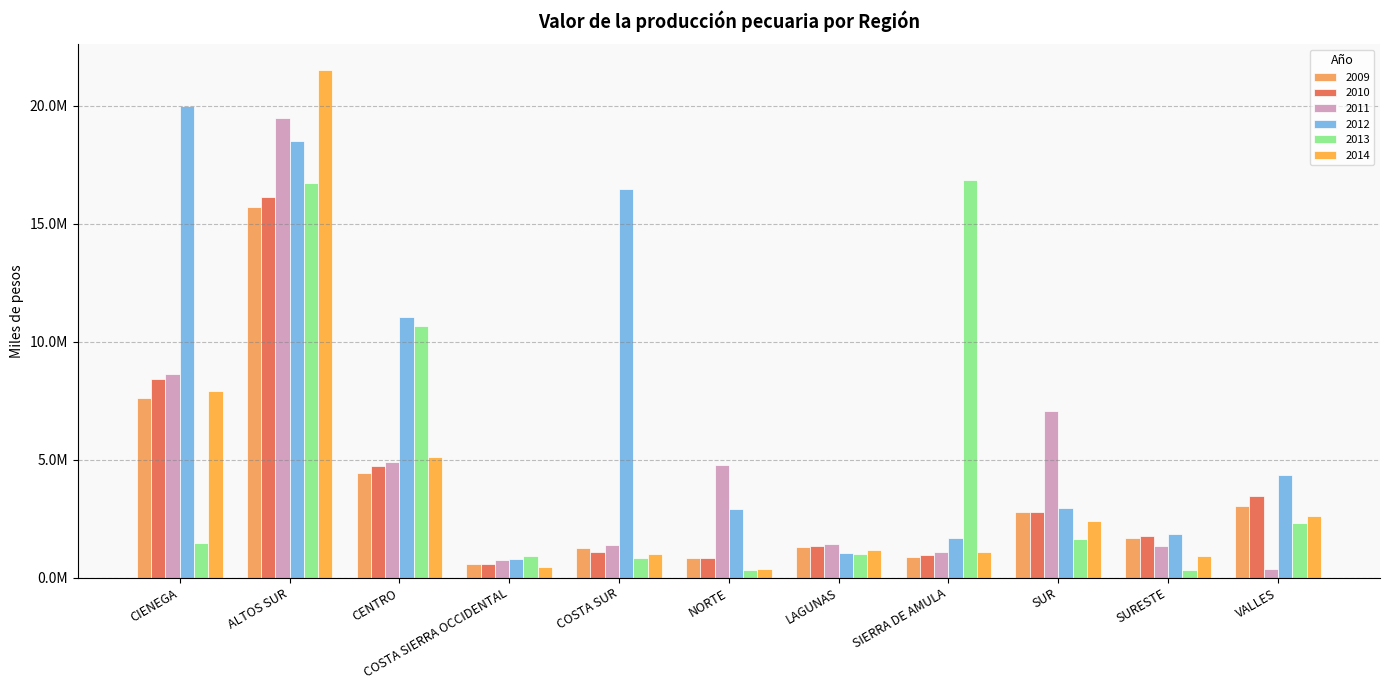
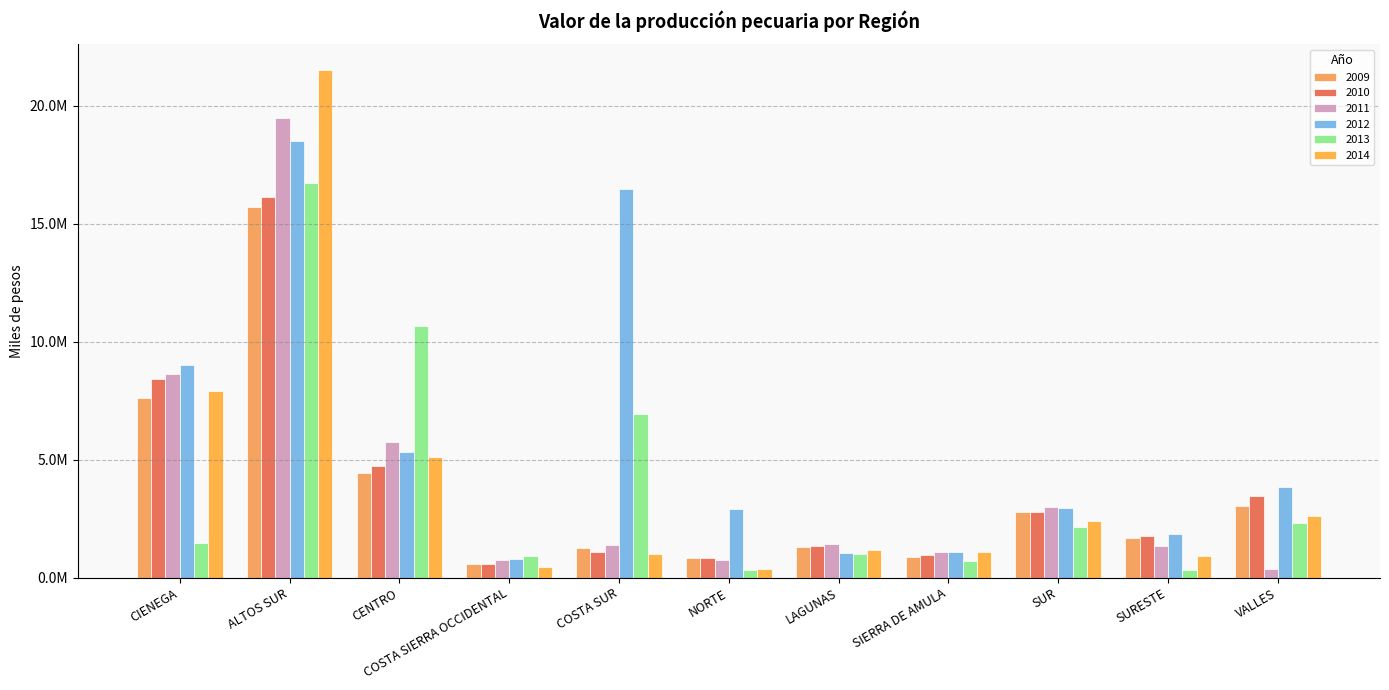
  {
    "2011": {
      "CIENEGA": 8600000,
      "ALTOS SUR": 19500000,
-     "CENTRO": 4900000,
+     "CENTRO": 5800000,
      "COSTA SIERRA OCCIDENTAL": 800000,
      "COSTA SUR": 1400000,
-     "NORTE": 4800000,
+     "NORTE": 700000,
      "LAGUNAS": 1400000,
      "SIERRA DE AMULA": 1100000,
-     "SUR": 7100000,
+     "SUR": 3000000,
      "SURESTE": 1300000,
      "VALLES": 400000
    },
    "2012": {
-     "CIENEGA": 20000000,
+     "CIENEGA": 9000000,
      "ALTOS SUR": 18500000,
-     "CENTRO": 11100000,
+     "CENTRO": 5300000,
      "COSTA SIERRA OCCIDENTAL": 800000,
      "COSTA SUR": 16500000,
      "NORTE": 2900000,
      "LAGUNAS": 1000000,
-     "SIERRA DE AMULA": 1700000,
+     "SIERRA DE AMULA": 1100000,
      "SUR": 3000000,
      "SURESTE": 1900000,
-     "VALLES": 4400000
+     "VALLES": 3900000
    },
    "2013": {
      "CIENEGA": 1500000,
      "ALTOS SUR": 16700000,
      "CENTRO": 10700000,
      "COSTA SIERRA OCCIDENTAL": 900000,
-     "COSTA SUR": 800000,
+     "COSTA SUR": 7000000,
      "NORTE": 300000,
      "LAGUNAS": 1000000,
-     "SIERRA DE AMULA": 16900000,
-     "SUR": 1600000,
+     "SIERRA DE AMULA": 700000,
+     "SUR": 2200000,
      "SURESTE": 300000,
      "VALLES": 2300000
    }
  }
